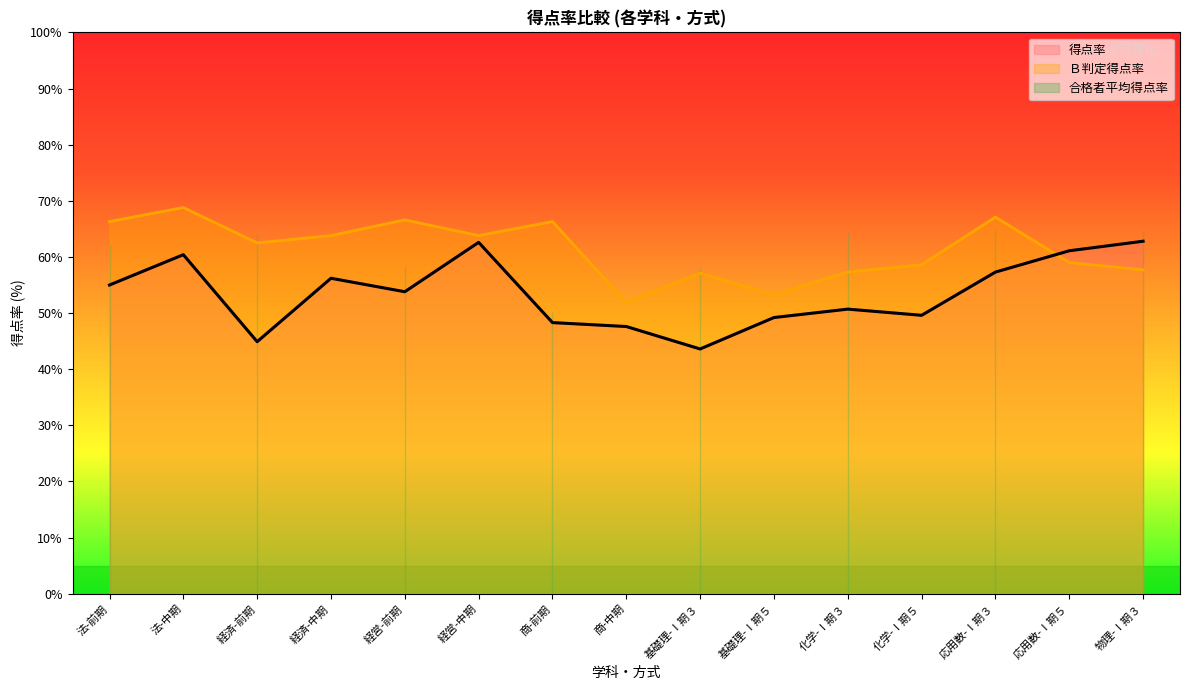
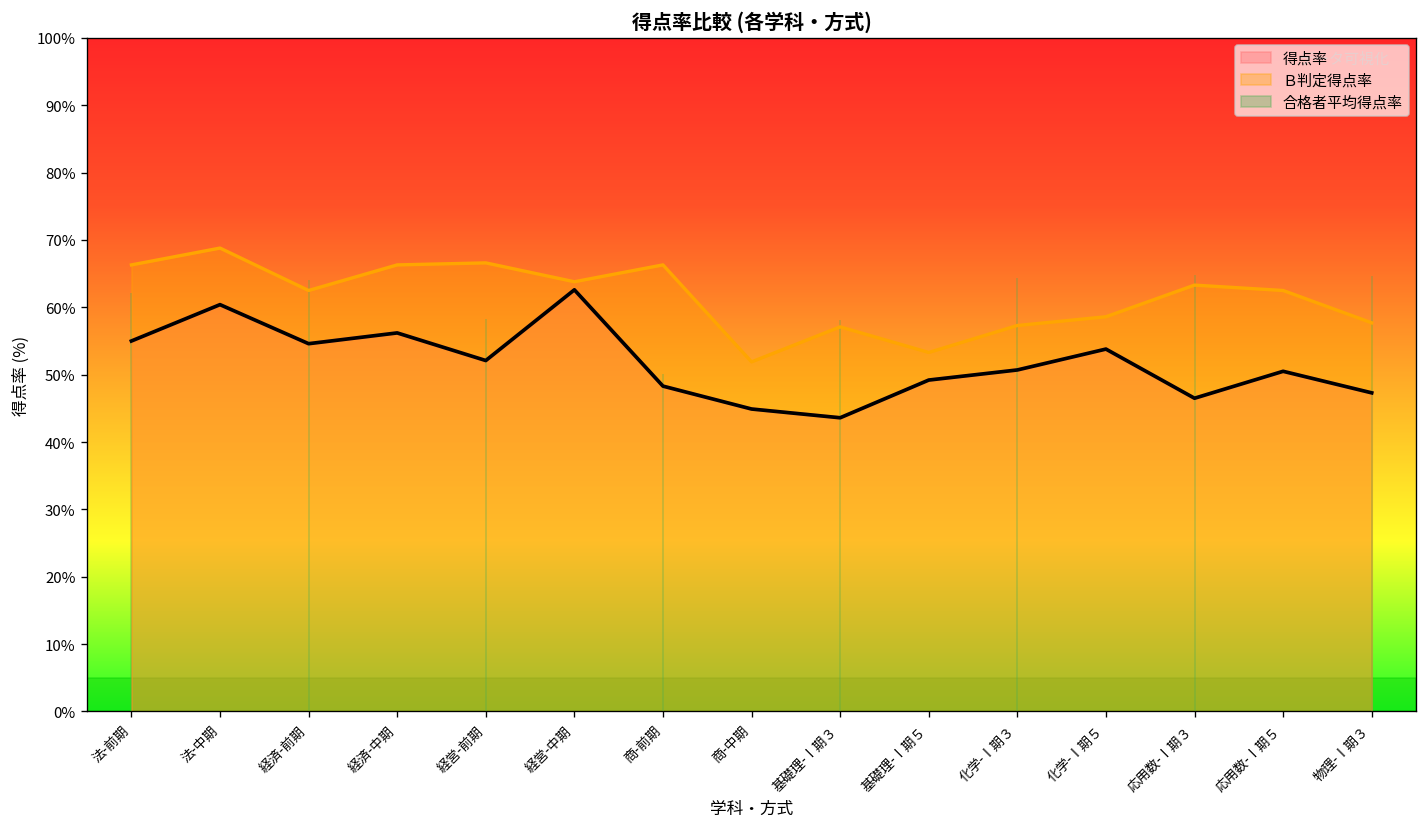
  {
    "得点率": {
      "法-前期": "55%",
      "法-中期": "60%",
-     "経済-前期": "45%",
+     "経済-前期": "55%",
      "経済-中期": "56%",
-     "経営-前期": "54%",
+     "経営-前期": "52%",
      "経営-中期": "63%",
      "商-前期": "48%",
-     "商-中期": "48%",
+     "商-中期": "45%",
      "基礎理-Ⅰ期３": "44%",
      "基礎理-Ⅰ期５": "49%",
      "化学-Ⅰ期３": "51%",
-     "化学-Ⅰ期５": "50%",
-     "応用数-Ⅰ期３": "57%",
-     "応用数-Ⅰ期５": "61%",
-     "物理-Ⅰ期３": "63%"
+     "化学-Ⅰ期５": "54%",
+     "応用数-Ⅰ期３": "47%",
+     "応用数-Ⅰ期５": "51%",
+     "物理-Ⅰ期３": "47%"
    },
    "Ｂ判定得点率": {
      "法-前期": "66%",
      "法-中期": "69%",
      "経済-前期": "63%",
-     "経済-中期": "64%",
+     "経済-中期": "66%",
      "経営-前期": "67%",
      "経営-中期": "64%",
      "商-前期": "66%",
      "商-中期": "52%",
      "基礎理-Ⅰ期３": "57%",
      "基礎理-Ⅰ期５": "53%",
      "化学-Ⅰ期３": "57%",
      "化学-Ⅰ期５": "59%",
-     "応用数-Ⅰ期３": "67%",
-     "応用数-Ⅰ期５": "59%",
+     "応用数-Ⅰ期３": "63%",
+     "応用数-Ⅰ期５": "63%",
      "物理-Ⅰ期３": "58%"
    }
  }
